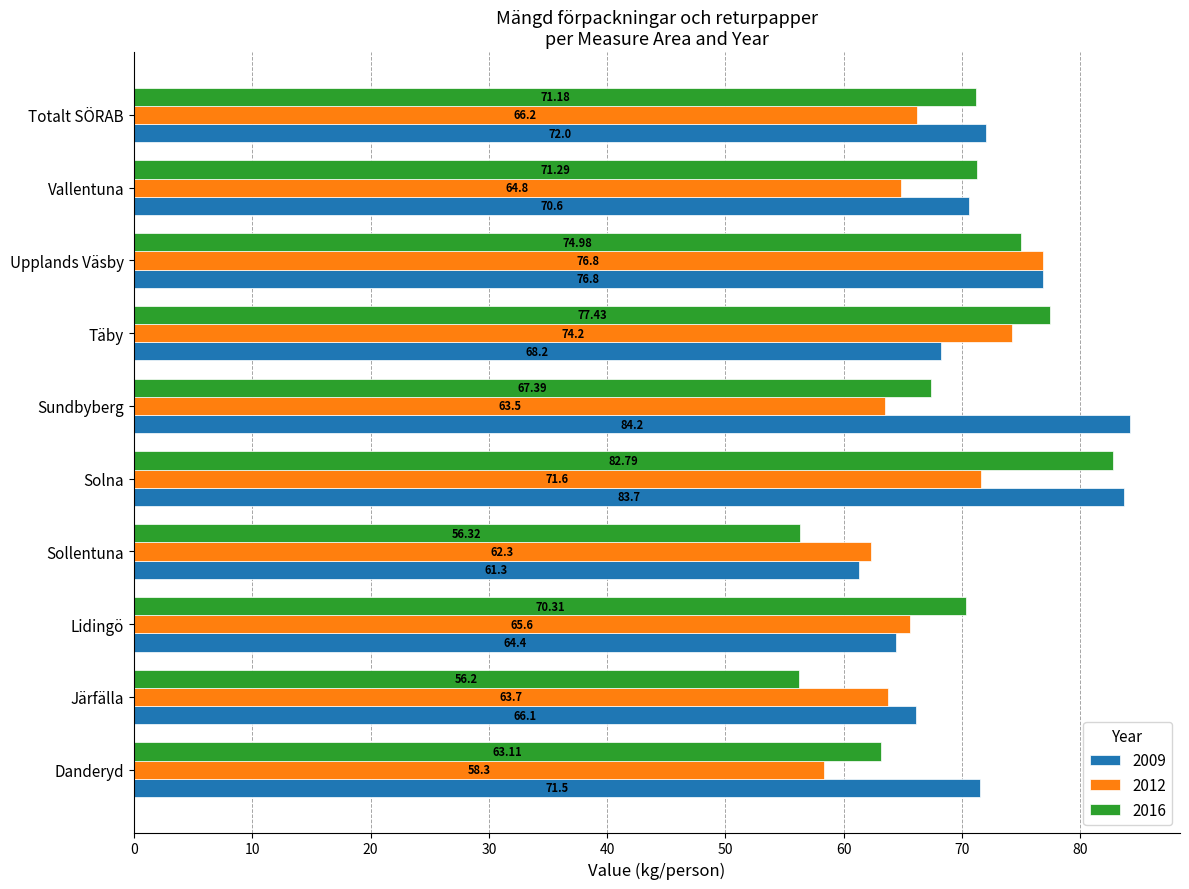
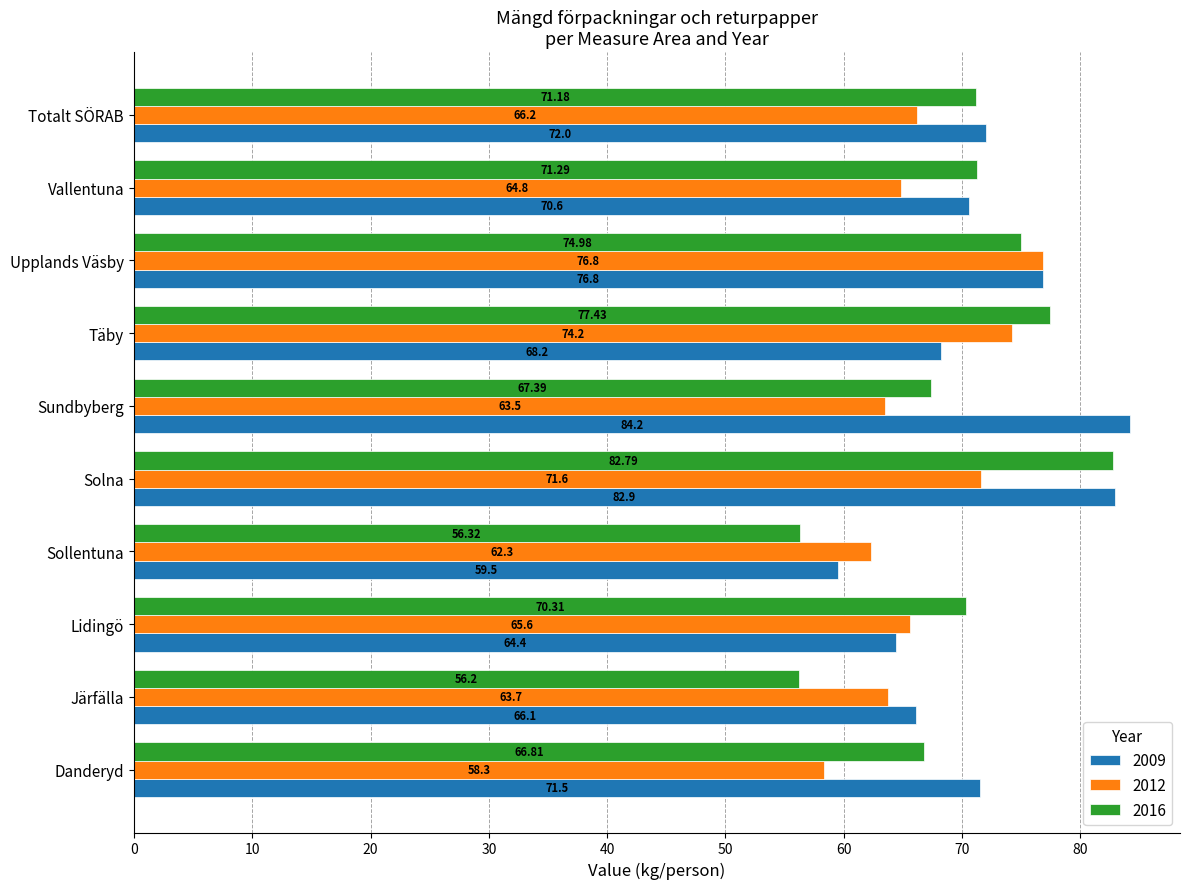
  {
    "2009": {
      "Totalt SÖRAB": 72.0,
      "Vallentuna": 70.6,
      "Upplands Väsby": 76.8,
      "Täby": 68.2,
      "Sundbyberg": 84.2,
-     "Solna": 83.7,
-     "Sollentuna": 61.3,
+     "Solna": 82.9,
+     "Sollentuna": 59.5,
      "Lidingö": 64.4,
      "Järfälla": 66.1,
      "Danderyd": 71.5
    },
    "2012": {
      "Totalt SÖRAB": 66.2,
      "Vallentuna": 64.8,
      "Upplands Väsby": 76.8,
      "Täby": 74.2,
      "Sundbyberg": 63.5,
      "Solna": 71.6,
      "Sollentuna": 62.3,
      "Lidingö": 65.6,
      "Järfälla": 63.7,
      "Danderyd": 58.3
    },
    "2016": {
      "Totalt SÖRAB": 71.18,
      "Vallentuna": 71.29,
      "Upplands Väsby": 74.98,
      "Täby": 77.43,
      "Sundbyberg": 67.39,
      "Solna": 82.79,
      "Sollentuna": 56.32,
      "Lidingö": 70.31,
      "Järfälla": 56.2,
-     "Danderyd": 63.11
+     "Danderyd": 66.81
    }
  }
